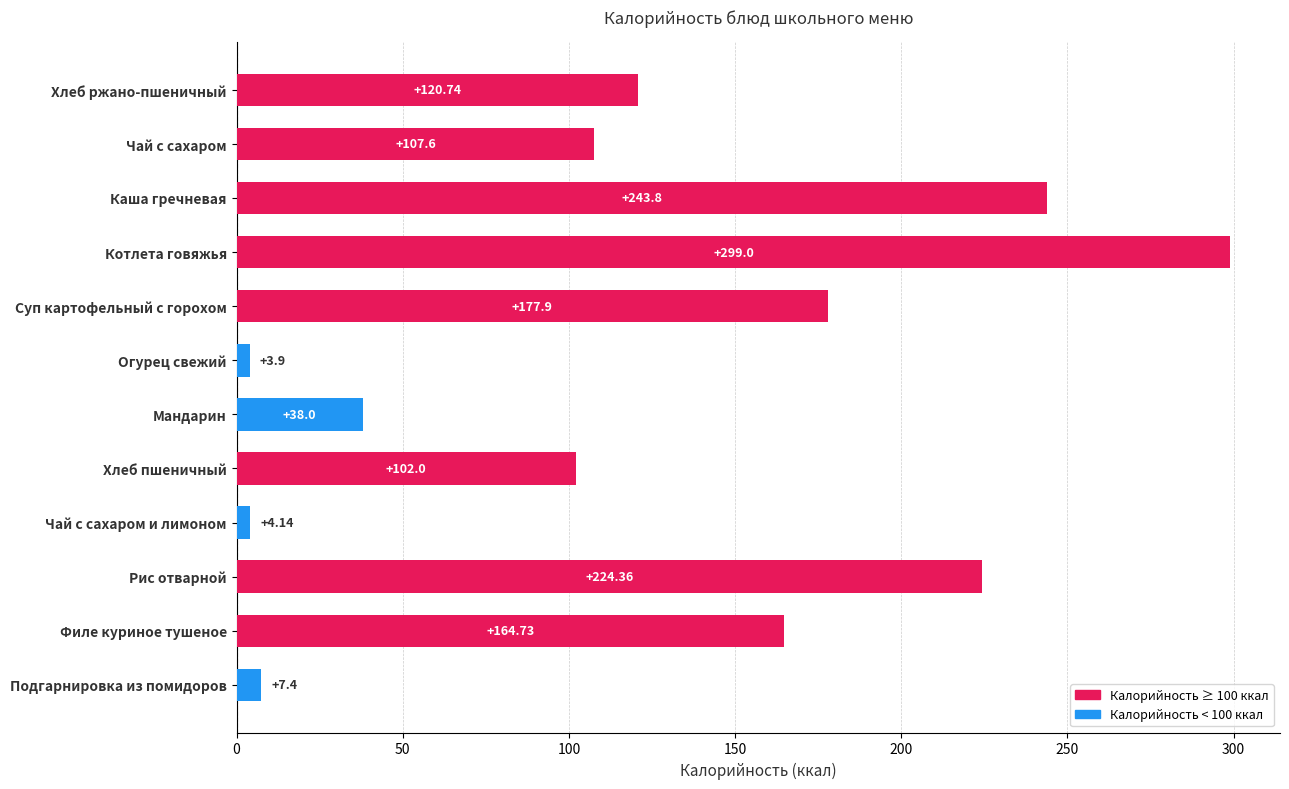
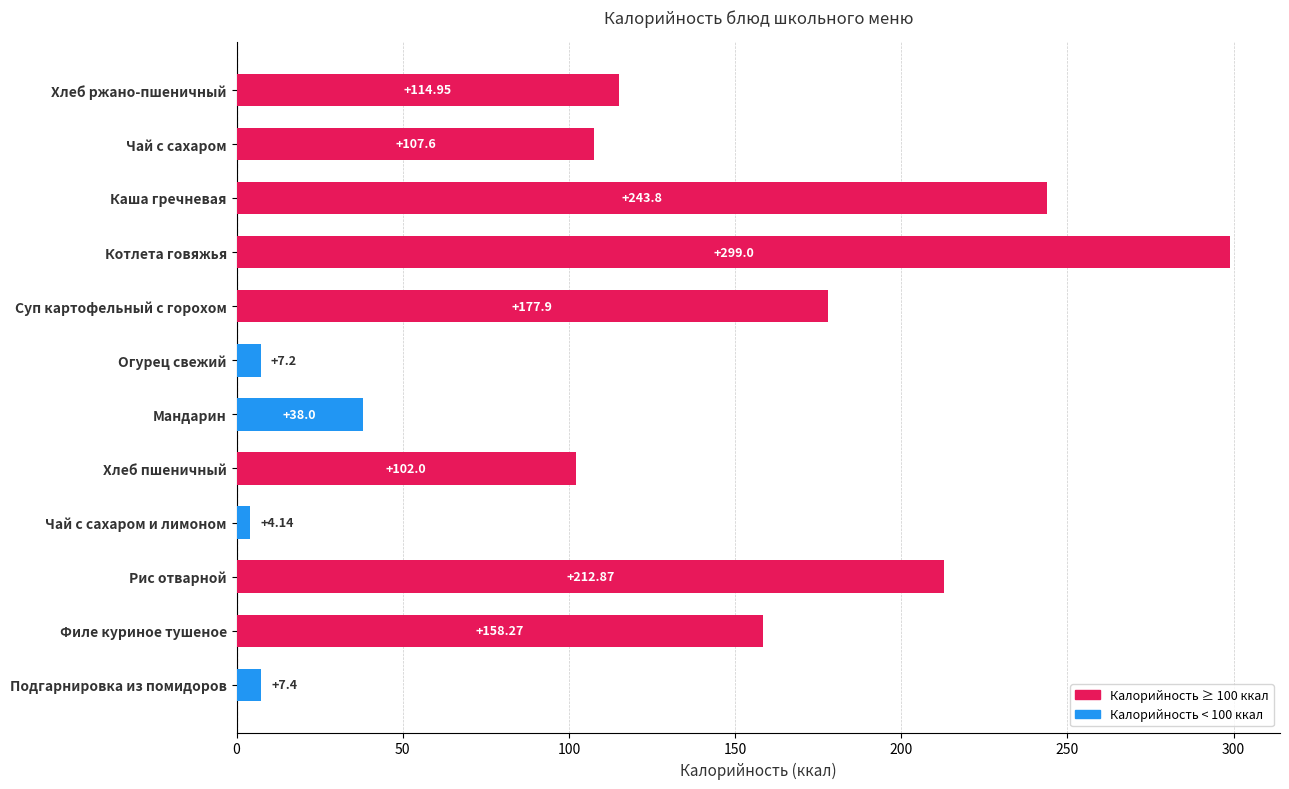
  {
-   "Хлеб ржано-пшеничный": "+120.74",
+   "Хлеб ржано-пшеничный": "+114.95",
    "Чай с сахаром": "+107.6",
    "Каша гречневая": "+243.8",
    "Котлета говяжья": "+299.0",
    "Суп картофельный с горохом": "+177.9",
-   "Огурец свежий": "+3.9",
+   "Огурец свежий": "+7.2",
    "Мандарин": "+38.0",
    "Хлеб пшеничный": "+102.0",
    "Чай с сахаром и лимоном": "+4.14",
-   "Рис отварной": "+224.36",
-   "Филе куриное тушеное": "+164.73",
+   "Рис отварной": "+212.87",
+   "Филе куриное тушеное": "+158.27",
    "Подгарнировка из помидоров": "+7.4"
  }
